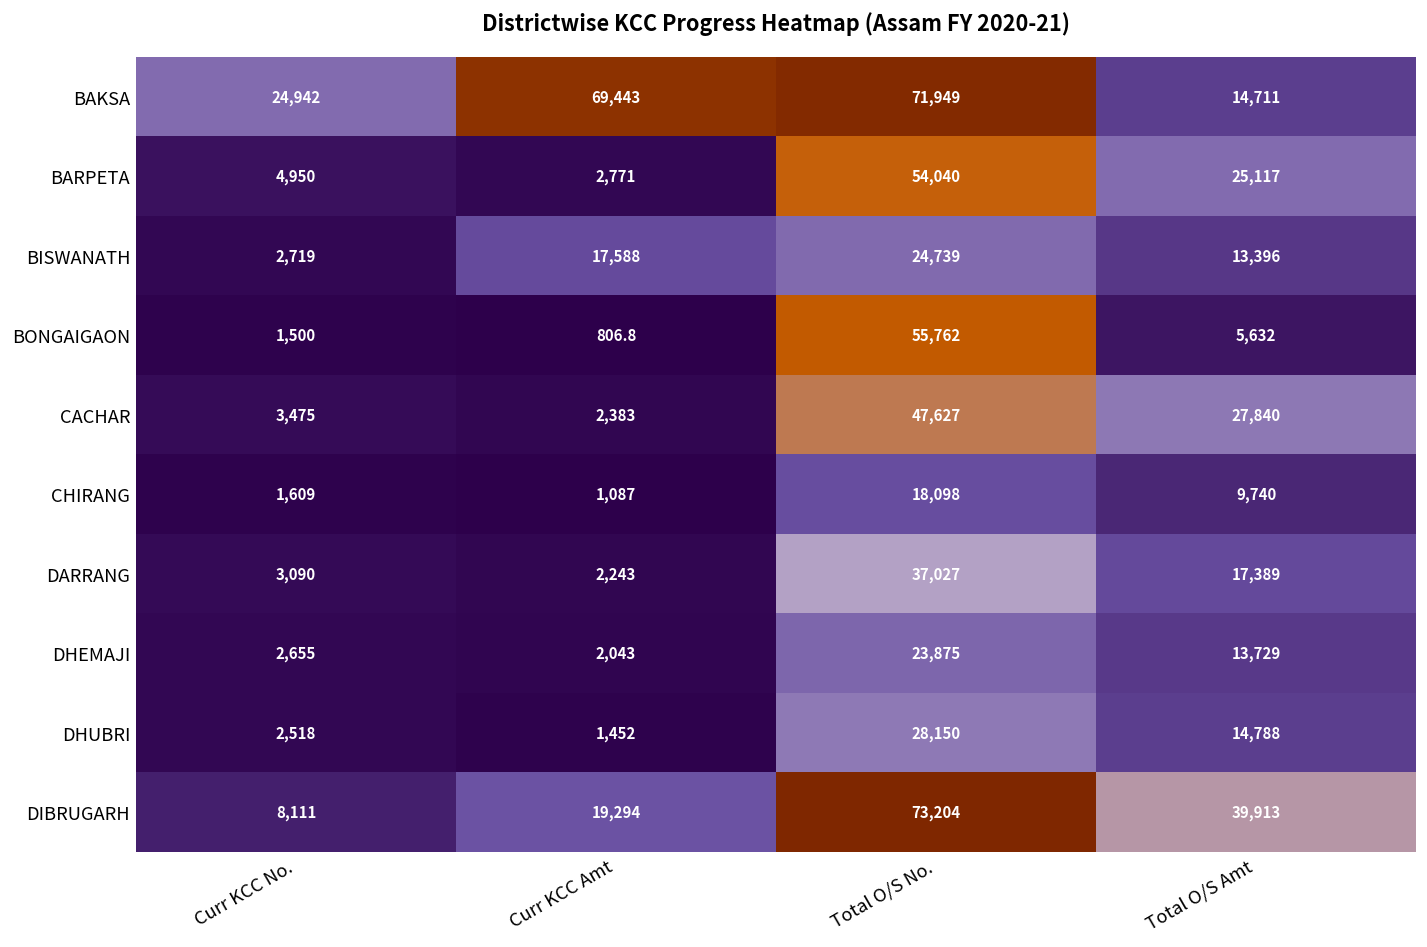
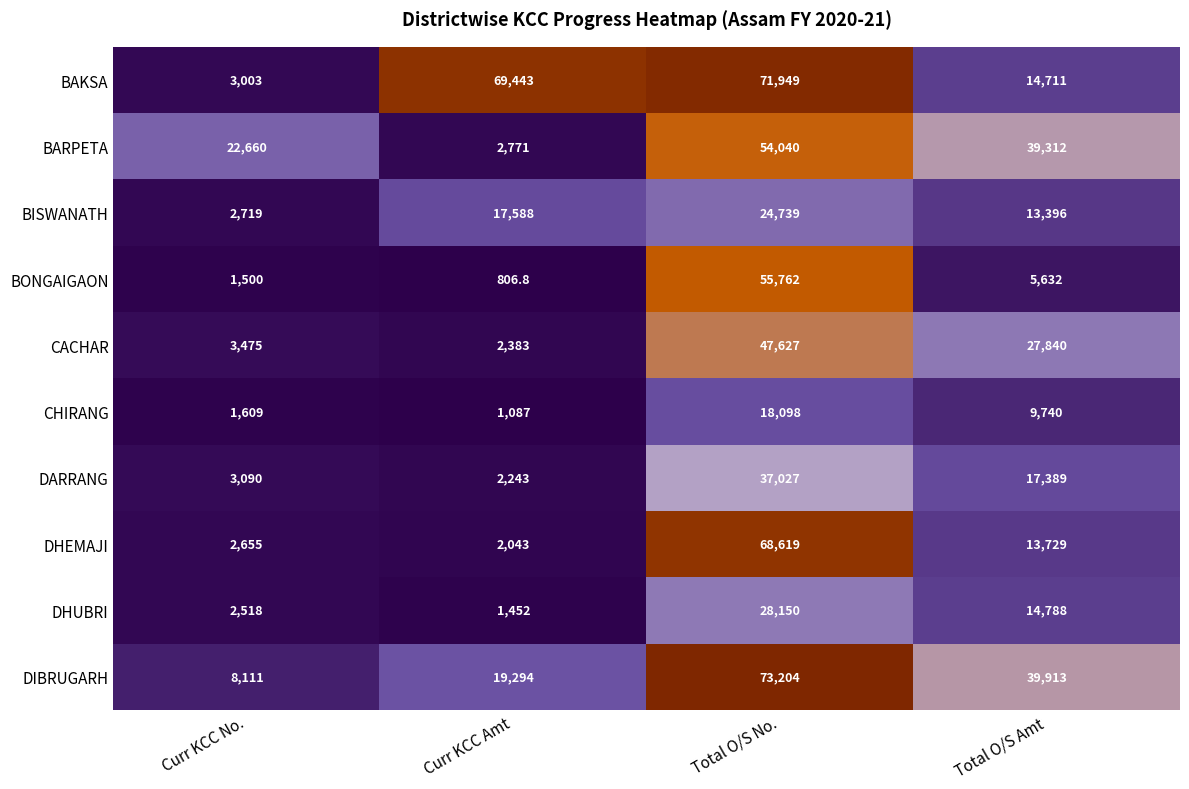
  {
    "BAKSA": {
-     "Curr KCC No.": "24,942",
+     "Curr KCC No.": "3,003",
      "Curr KCC Amt": "69,443",
      "Total O/S No.": "71,949",
      "Total O/S Amt": "14,711"
    },
    "BARPETA": {
-     "Curr KCC No.": "4,950",
+     "Curr KCC No.": "22,660",
      "Curr KCC Amt": "2,771",
      "Total O/S No.": "54,040",
-     "Total O/S Amt": "25,117"
+     "Total O/S Amt": "39,312"
    },
    "BISWANATH": {
      "Curr KCC No.": "2,719",
      "Curr KCC Amt": "17,588",
      "Total O/S No.": "24,739",
      "Total O/S Amt": "13,396"
    },
    "BONGAIGAON": {
      "Curr KCC No.": "1,500",
      "Curr KCC Amt": "806.8",
      "Total O/S No.": "55,762",
      "Total O/S Amt": "5,632"
    },
    "CACHAR": {
      "Curr KCC No.": "3,475",
      "Curr KCC Amt": "2,383",
      "Total O/S No.": "47,627",
      "Total O/S Amt": "27,840"
    },
    "CHIRANG": {
      "Curr KCC No.": "1,609",
      "Curr KCC Amt": "1,087",
      "Total O/S No.": "18,098",
      "Total O/S Amt": "9,740"
    },
    "DARRANG": {
      "Curr KCC No.": "3,090",
      "Curr KCC Amt": "2,243",
      "Total O/S No.": "37,027",
      "Total O/S Amt": "17,389"
    },
    "DHEMAJI": {
      "Curr KCC No.": "2,655",
      "Curr KCC Amt": "2,043",
-     "Total O/S No.": "23,875",
+     "Total O/S No.": "68,619",
      "Total O/S Amt": "13,729"
    },
    "DHUBRI": {
      "Curr KCC No.": "2,518",
      "Curr KCC Amt": "1,452",
      "Total O/S No.": "28,150",
      "Total O/S Amt": "14,788"
    },
    "DIBRUGARH": {
      "Curr KCC No.": "8,111",
      "Curr KCC Amt": "19,294",
      "Total O/S No.": "73,204",
      "Total O/S Amt": "39,913"
    }
  }
